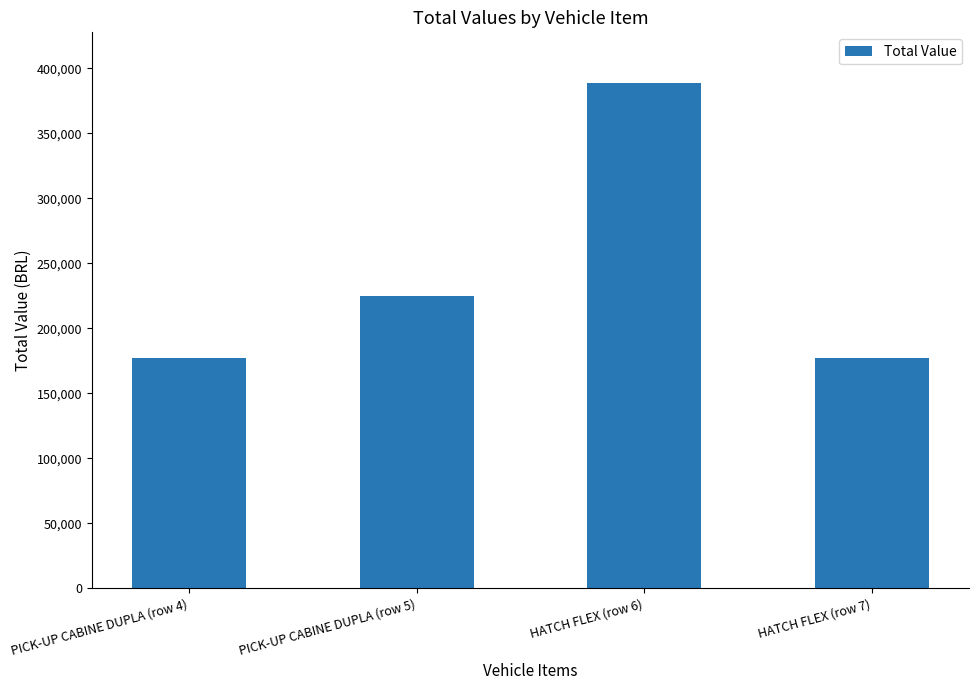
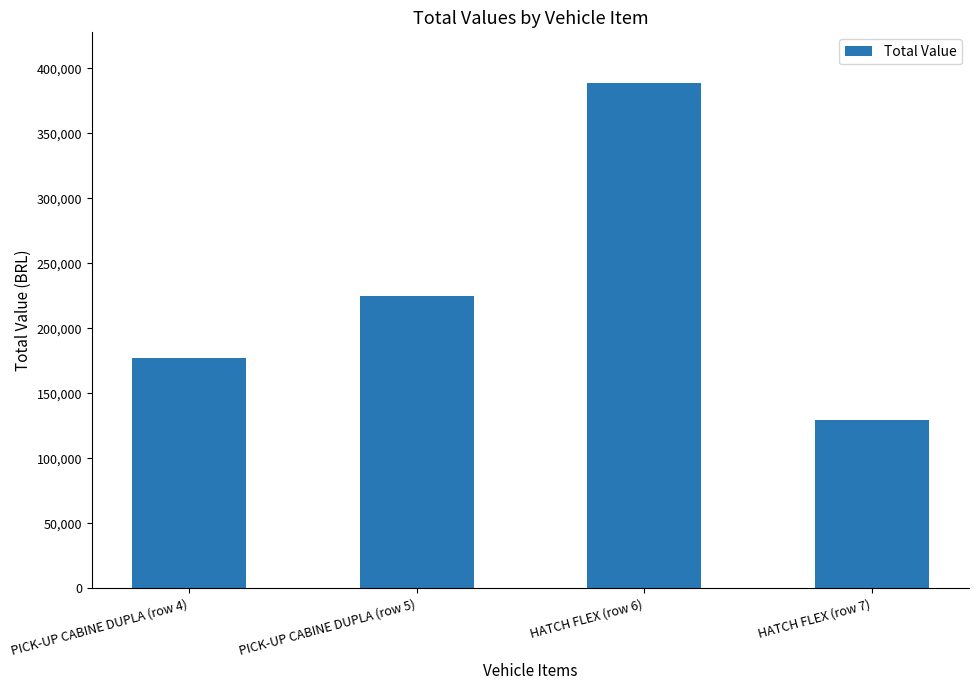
  {
    "PICK-UP CABINE DUPLA (row 4)": "177,000",
    "PICK-UP CABINE DUPLA (row 5)": "225,000",
    "HATCH FLEX (row 6)": "389,000",
-   "HATCH FLEX (row 7)": "177,000"
+   "HATCH FLEX (row 7)": "130,000"
  }
